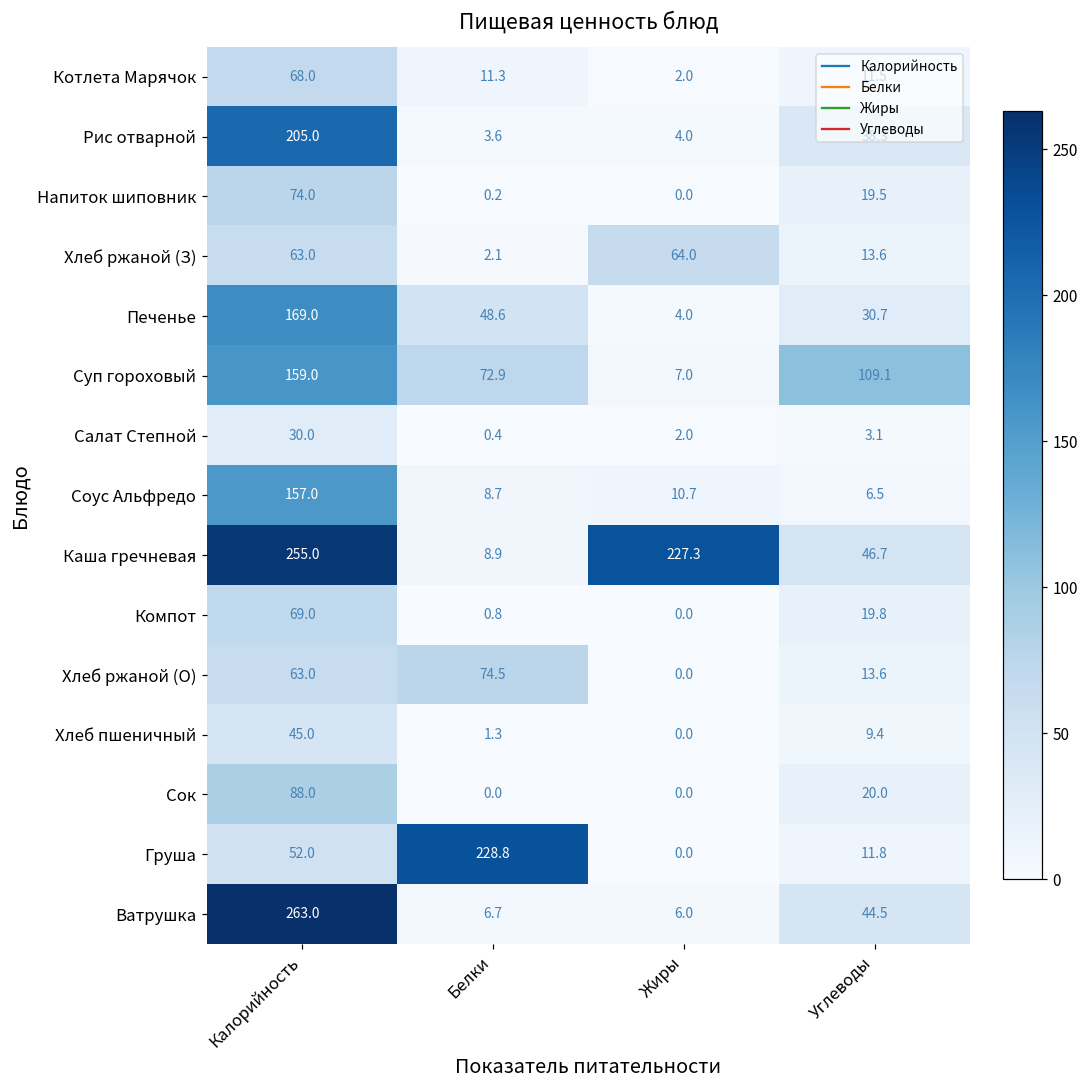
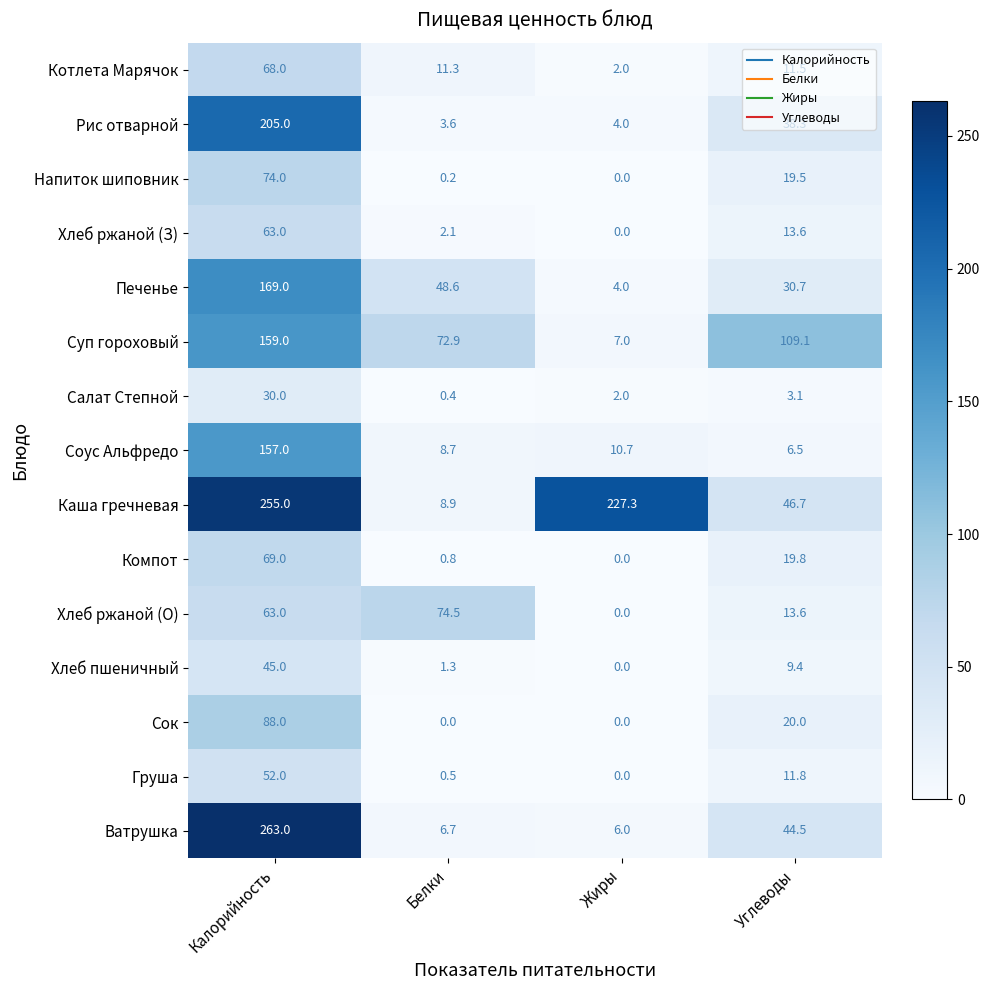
  {
    "Котлета Марячок": {
      "Калорийность": 68.0,
      "Белки": 11.3,
      "Жиры": 2.0
    },
    "Рис отварной": {
      "Калорийность": 205.0,
      "Белки": 3.6,
      "Жиры": 4.0
    },
    "Напиток шиповник": {
      "Калорийность": 74.0,
      "Белки": 0.2,
      "Жиры": 0.0,
      "Углеводы": 19.5
    },
    "Хлеб ржаной (З)": {
      "Калорийность": 63.0,
      "Белки": 2.1,
-     "Жиры": 64.0,
+     "Жиры": 0.0,
      "Углеводы": 13.6
    },
    "Печенье": {
      "Калорийность": 169.0,
      "Белки": 48.6,
      "Жиры": 4.0,
      "Углеводы": 30.7
    },
    "Суп гороховый": {
      "Калорийность": 159.0,
      "Белки": 72.9,
      "Жиры": 7.0,
      "Углеводы": 109.1
    },
    "Салат Степной": {
      "Калорийность": 30.0,
      "Белки": 0.4,
      "Жиры": 2.0,
      "Углеводы": 3.1
    },
    "Соус Альфредо": {
      "Калорийность": 157.0,
      "Белки": 8.7,
      "Жиры": 10.7,
      "Углеводы": 6.5
    },
    "Каша гречневая": {
      "Калорийность": 255.0,
      "Белки": 8.9,
      "Жиры": 227.3,
      "Углеводы": 46.7
    },
    "Компот": {
      "Калорийность": 69.0,
      "Белки": 0.8,
      "Жиры": 0.0,
      "Углеводы": 19.8
    },
    "Хлеб ржаной (О)": {
      "Калорийность": 63.0,
      "Белки": 74.5,
      "Жиры": 0.0,
      "Углеводы": 13.6
    },
    "Хлеб пшеничный": {
      "Калорийность": 45.0,
      "Белки": 1.3,
      "Жиры": 0.0,
      "Углеводы": 9.4
    },
    "Сок": {
      "Калорийность": 88.0,
      "Белки": 0.0,
      "Жиры": 0.0,
      "Углеводы": 20.0
    },
    "Груша": {
      "Калорийность": 52.0,
-     "Белки": 228.8,
+     "Белки": 0.5,
      "Жиры": 0.0,
      "Углеводы": 11.8
    },
    "Ватрушка": {
      "Калорийность": 263.0,
      "Белки": 6.7,
      "Жиры": 6.0,
      "Углеводы": 44.5
    }
  }
